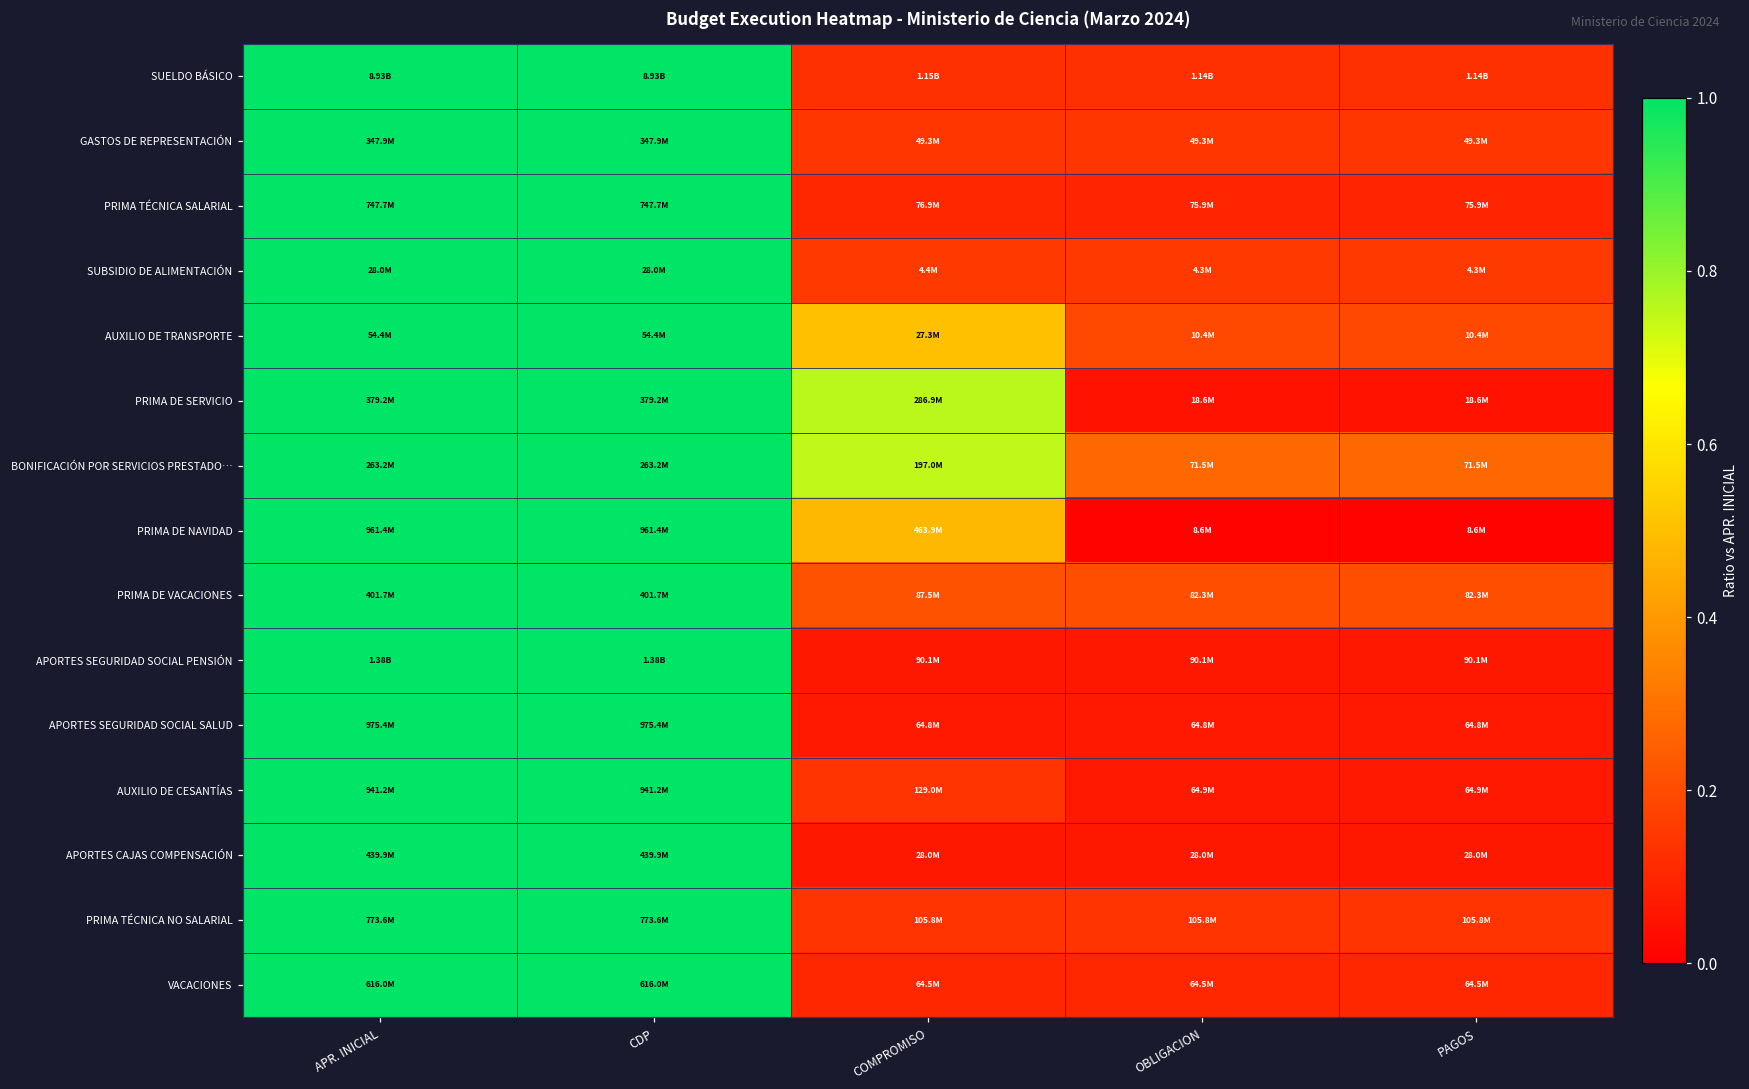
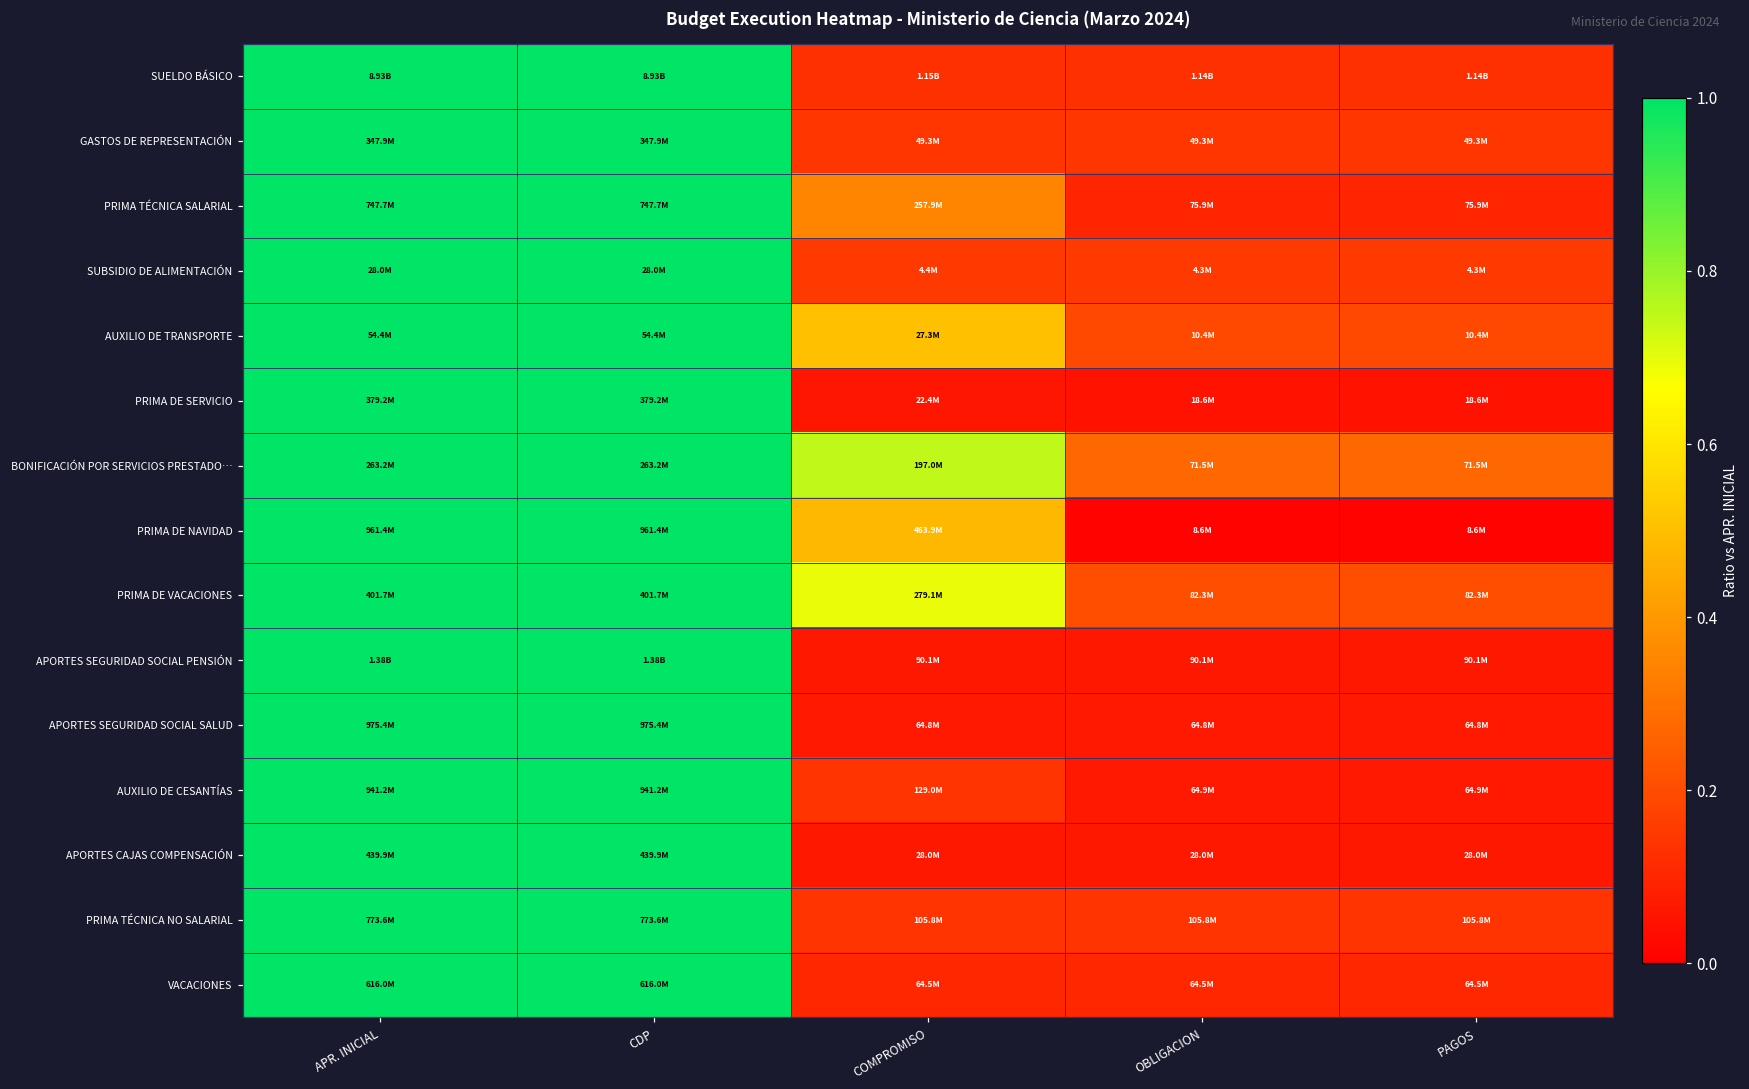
  {
    "SUELDO BÁSICO": {
      "APR. INICIAL": "8.93B",
      "CDP": "8.93B",
      "COMPROMISO": "1.15B",
      "OBLIGACION": "1.14B",
      "PAGOS": "1.14B"
    },
    "GASTOS DE REPRESENTACIÓN": {
      "APR. INICIAL": "347.9M",
      "CDP": "347.9M",
      "COMPROMISO": "49.3M",
      "OBLIGACION": "49.3M",
      "PAGOS": "49.3M"
    },
    "PRIMA TÉCNICA SALARIAL": {
      "APR. INICIAL": "747.7M",
      "CDP": "747.7M",
-     "COMPROMISO": "76.9M",
+     "COMPROMISO": "257.9M",
      "OBLIGACION": "75.9M",
      "PAGOS": "75.9M"
    },
    "SUBSIDIO DE ALIMENTACIÓN": {
      "APR. INICIAL": "28.0M",
      "CDP": "28.0M",
      "COMPROMISO": "4.4M",
      "OBLIGACION": "4.3M",
      "PAGOS": "4.3M"
    },
    "AUXILIO DE TRANSPORTE": {
      "APR. INICIAL": "54.4M",
      "CDP": "54.4M",
      "COMPROMISO": "27.3M",
      "OBLIGACION": "10.4M",
      "PAGOS": "10.4M"
    },
    "PRIMA DE SERVICIO": {
      "APR. INICIAL": "379.2M",
      "CDP": "379.2M",
-     "COMPROMISO": "286.9M",
+     "COMPROMISO": "22.4M",
      "OBLIGACION": "18.6M",
      "PAGOS": "18.6M"
    },
    "BONIFICACIÓN POR SERVICIOS PRESTADO…": {
      "APR. INICIAL": "263.2M",
      "CDP": "263.2M",
      "COMPROMISO": "197.0M",
      "OBLIGACION": "71.5M",
      "PAGOS": "71.5M"
    },
    "PRIMA DE NAVIDAD": {
      "APR. INICIAL": "961.4M",
      "CDP": "961.4M",
      "COMPROMISO": "463.9M",
      "OBLIGACION": "8.6M",
      "PAGOS": "8.6M"
    },
    "PRIMA DE VACACIONES": {
      "APR. INICIAL": "401.7M",
      "CDP": "401.7M",
-     "COMPROMISO": "87.5M",
+     "COMPROMISO": "279.1M",
      "OBLIGACION": "82.3M",
      "PAGOS": "82.3M"
    },
    "APORTES SEGURIDAD SOCIAL PENSIÓN": {
      "APR. INICIAL": "1.38B",
      "CDP": "1.38B",
      "COMPROMISO": "90.1M",
      "OBLIGACION": "90.1M",
      "PAGOS": "90.1M"
    },
    "APORTES SEGURIDAD SOCIAL SALUD": {
      "APR. INICIAL": "975.4M",
      "CDP": "975.4M",
      "COMPROMISO": "64.8M",
      "OBLIGACION": "64.8M",
      "PAGOS": "64.8M"
    },
    "AUXILIO DE CESANTÍAS": {
      "APR. INICIAL": "941.2M",
      "CDP": "941.2M",
      "COMPROMISO": "129.0M",
      "OBLIGACION": "64.9M",
      "PAGOS": "64.9M"
    },
    "APORTES CAJAS COMPENSACIÓN": {
      "APR. INICIAL": "439.9M",
      "CDP": "439.9M",
      "COMPROMISO": "28.0M",
      "OBLIGACION": "28.0M",
      "PAGOS": "28.0M"
    },
    "PRIMA TÉCNICA NO SALARIAL": {
      "APR. INICIAL": "773.6M",
      "CDP": "773.6M",
      "COMPROMISO": "105.8M",
      "OBLIGACION": "105.8M",
      "PAGOS": "105.8M"
    },
    "VACACIONES": {
      "APR. INICIAL": "616.0M",
      "CDP": "616.0M",
      "COMPROMISO": "64.5M",
      "OBLIGACION": "64.5M",
      "PAGOS": "64.5M"
    }
  }
